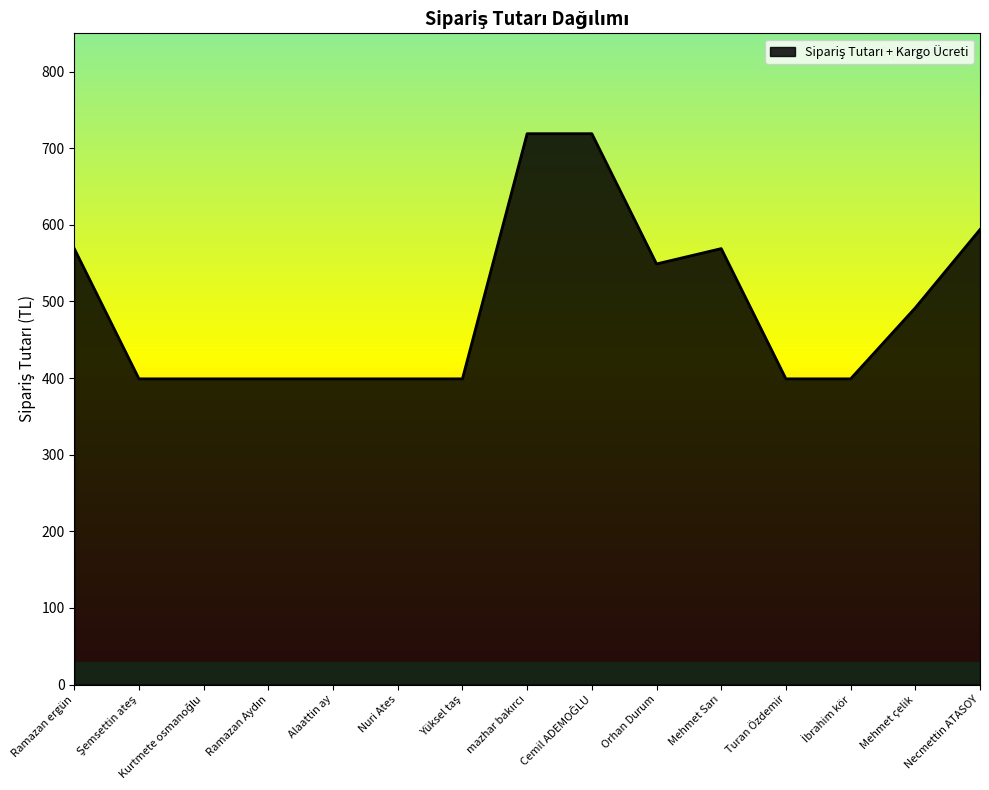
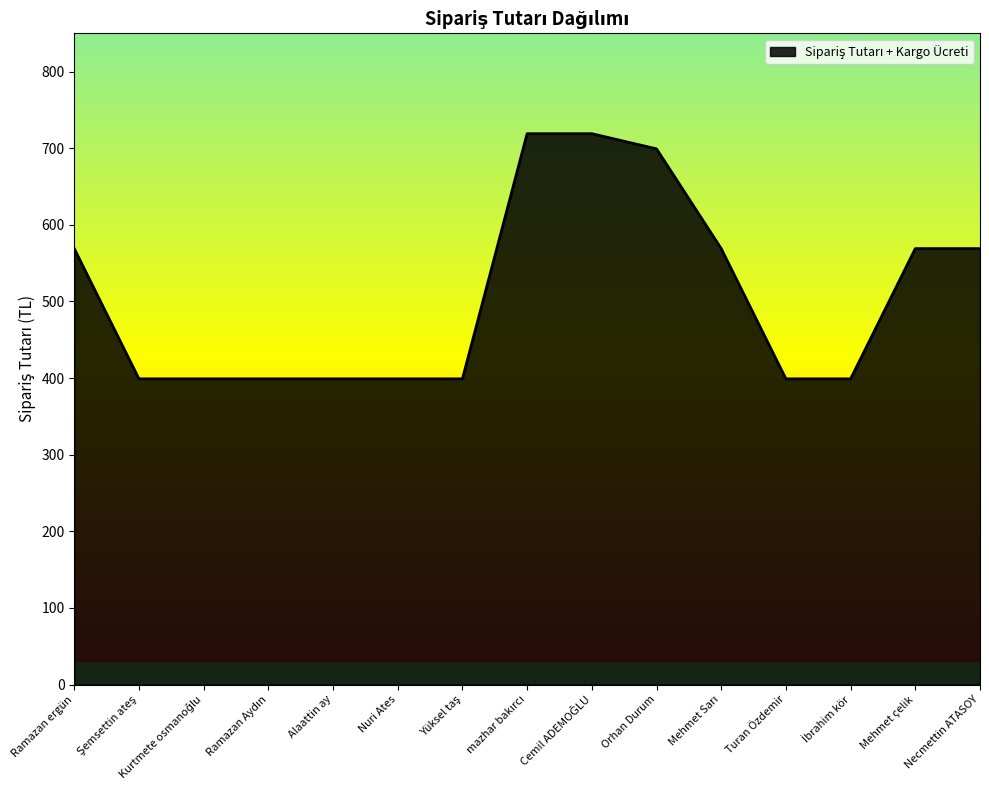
  {
    "Ramazan ergün": 570,
    "Şemsettin ateş": 400,
    "Kurtmete osmanoğlu": 400,
    "Ramazan Aydın": 400,
    "Alaattin ay": 400,
    "Nuri Ates": 400,
    "Yüksel taş": 400,
    "mazhar bakırcı": 720,
    "Cemil ADEMOĞLU": 720,
-   "Orhan Durum": 550,
+   "Orhan Durum": 700,
    "Mehmet Sarı": 570,
    "Turan Özdemir": 400,
    "İbrahim kör": 400,
-   "Mehmet çelik": 490,
-   "Necmettin ATASOY": 590
+   "Mehmet çelik": 570,
+   "Necmettin ATASOY": 570
  }
